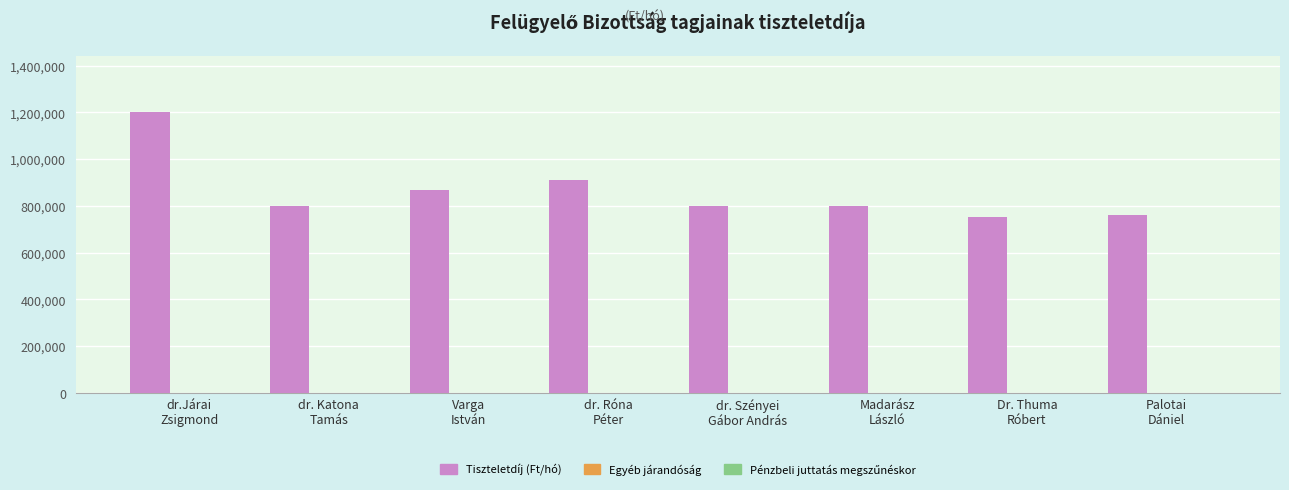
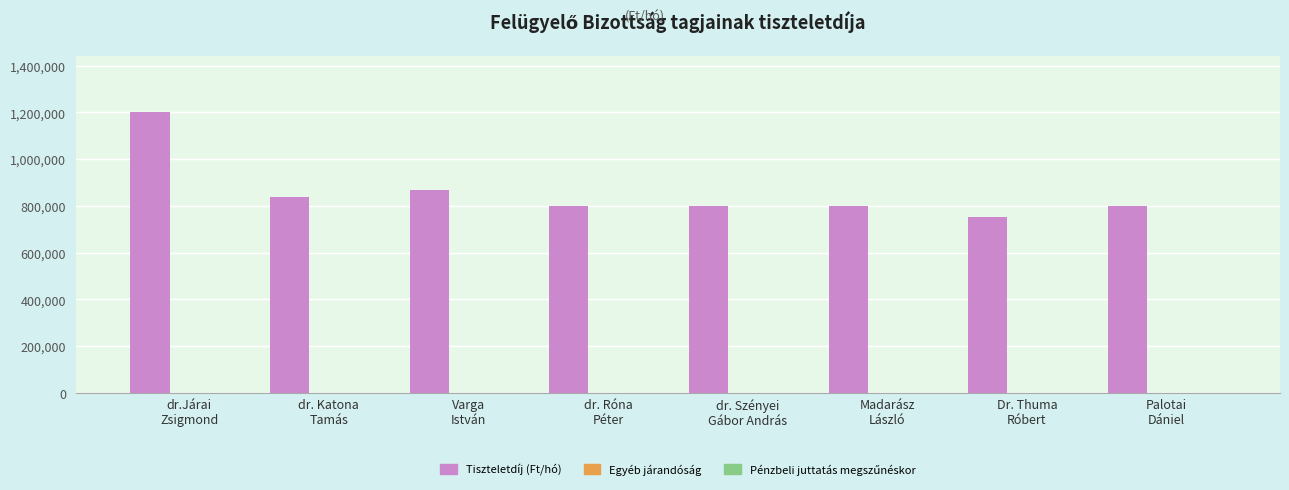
  {
    "Tiszteletdíj (Ft/hó)": {
      "dr.Járai Zsigmond": "1,200,000",
-     "dr. Katona Tamás": "800,000",
+     "dr. Katona Tamás": "840,000",
      "Varga István": "870,000",
-     "dr. Róna Péter": "910,000",
+     "dr. Róna Péter": "800,000",
      "dr. Szényei Gábor András": "800,000",
      "Madarász László": "800,000",
      "Dr. Thuma Róbert": "750,000",
-     "Palotai Dániel": "760,000"
+     "Palotai Dániel": "800,000"
    }
  }
